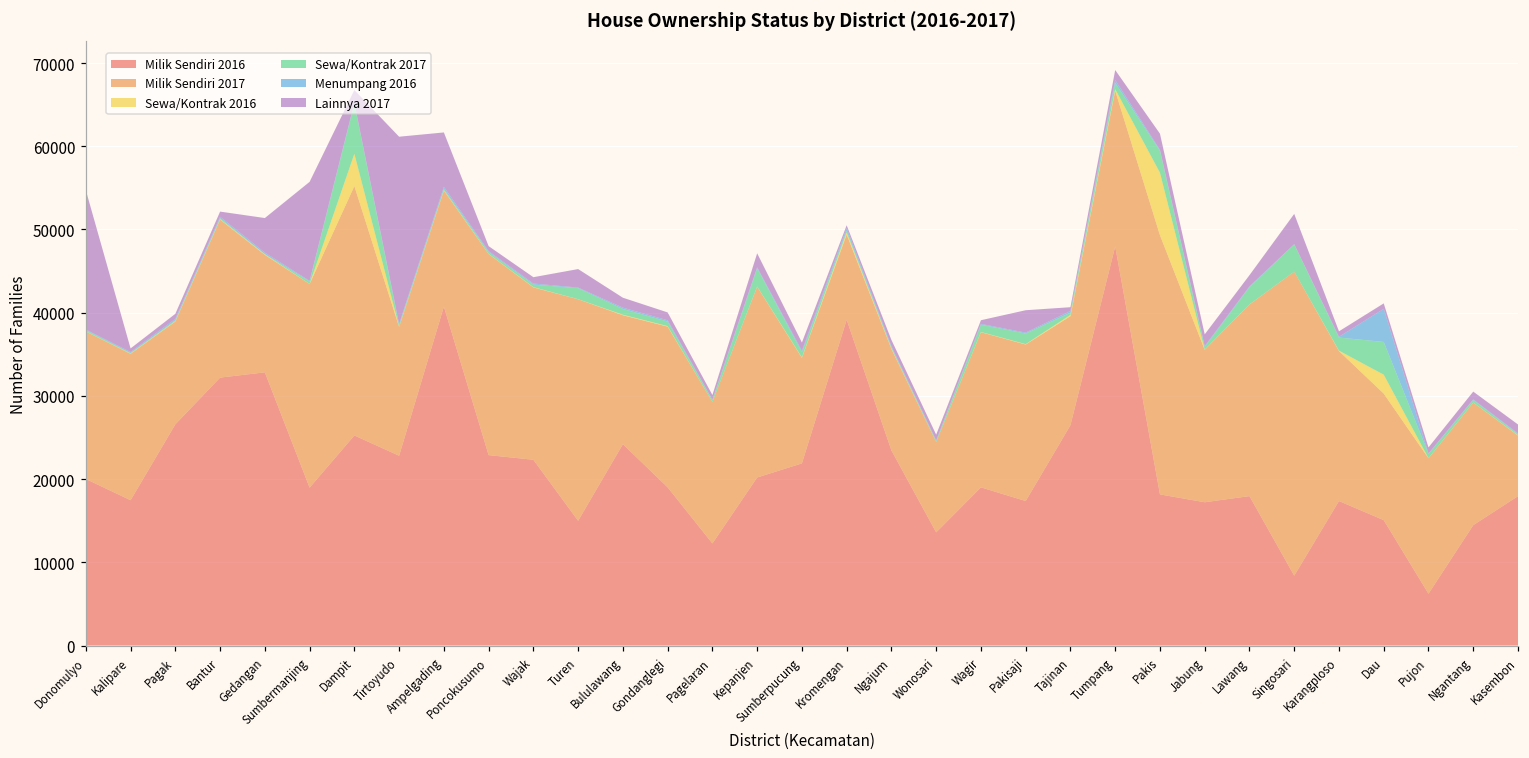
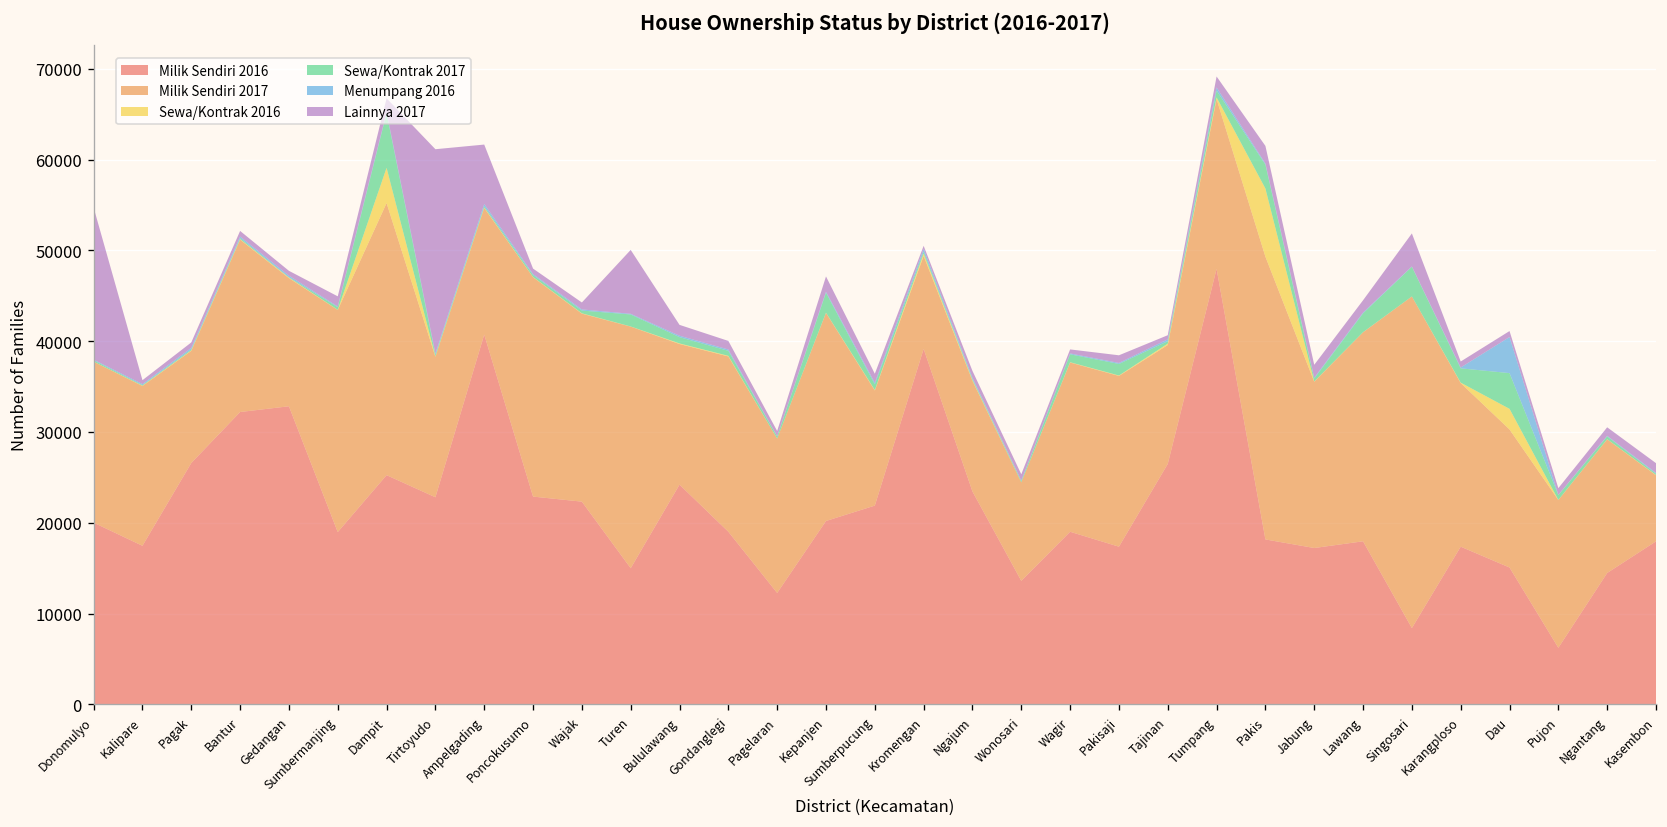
  {
    "Sewa/Kontrak 2016": {
      "Dampit": 4000,
      "Pakis": 8000,
      "Dau": 2000
    },
    "Sewa/Kontrak 2017": {
      "Tumpang": 1000,
      "Dau": 4000
    },
    "Menumpang 2016": {
      "Tumpang": 0,
      "Dau": 4000
    },
    "Lainnya 2017": {
      "Donomulyo": 17000,
      "Kalipare": 0,
      "Pagak": 1000,
      "Bantur": 1000,
-     "Gedangan": 4000,
-     "Sumbermanjing": 12000,
+     "Gedangan": 1000,
+     "Sumbermanjing": 1000,
      "Tirtoyudo": 23000,
      "Ampelgading": 7000,
      "Poncokusumo": 1000,
      "Wajak": 1000,
-     "Turen": 2000,
+     "Turen": 7000,
      "Bululawang": 1000,
      "Gondanglegi": 1000,
      "Pagelaran": 1000,
      "Kepanjen": 2000,
      "Sumberpucung": 1000,
      "Kromengan": 0,
      "Ngajum": 1000,
      "Wonosari": 1000,
      "Wagir": 0,
-     "Pakisaji": 3000,
+     "Pakisaji": 1000,
      "Tajinan": 0,
      "Tumpang": 1000,
      "Pakis": 2000,
      "Jabung": 1000,
      "Lawang": 1000,
      "Singosari": 4000,
      "Karangploso": 1000,
      "Dau": 1000,
      "Pujon": 1000,
      "Ngantang": 1000,
      "Kasembon": 1000
    }
  }
